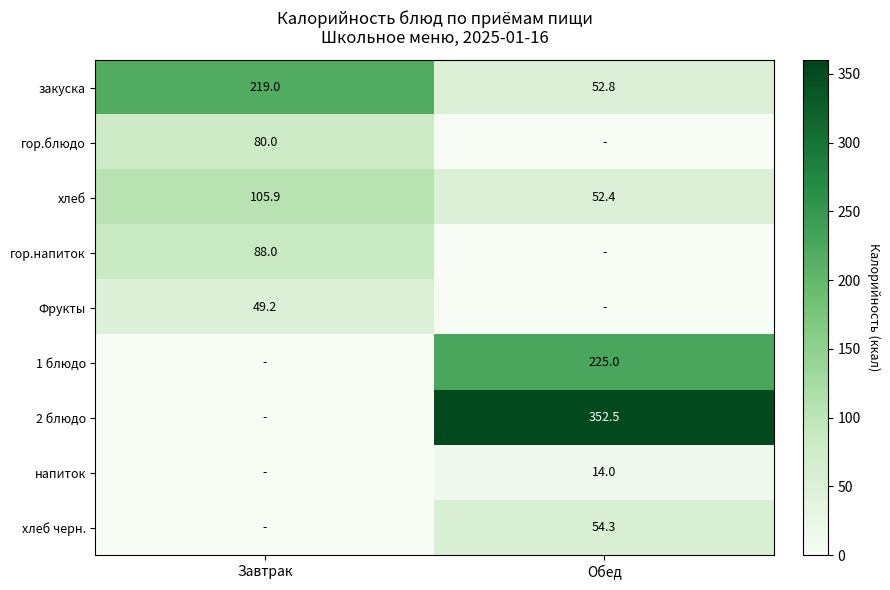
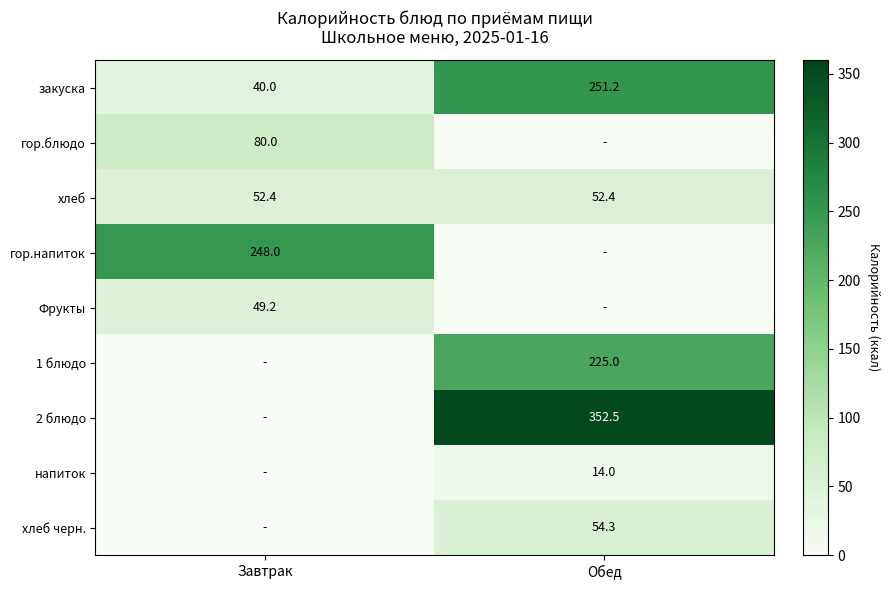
  {
    "закуска": {
-     "Завтрак": 219.0,
-     "Обед": 52.8
+     "Завтрак": 40.0,
+     "Обед": 251.2
    },
    "гор.блюдо": {
      "Завтрак": 80.0
    },
    "хлеб": {
-     "Завтрак": 105.9,
+     "Завтрак": 52.4,
      "Обед": 52.4
    },
    "гор.напиток": {
-     "Завтрак": 88.0
+     "Завтрак": 248.0
    },
    "Фрукты": {
      "Завтрак": 49.2
    },
    "1 блюдо": {
      "Обед": 225.0
    },
    "2 блюдо": {
      "Обед": 352.5
    },
    "напиток": {
      "Обед": 14.0
    },
    "хлеб черн.": {
      "Обед": 54.3
    }
  }
